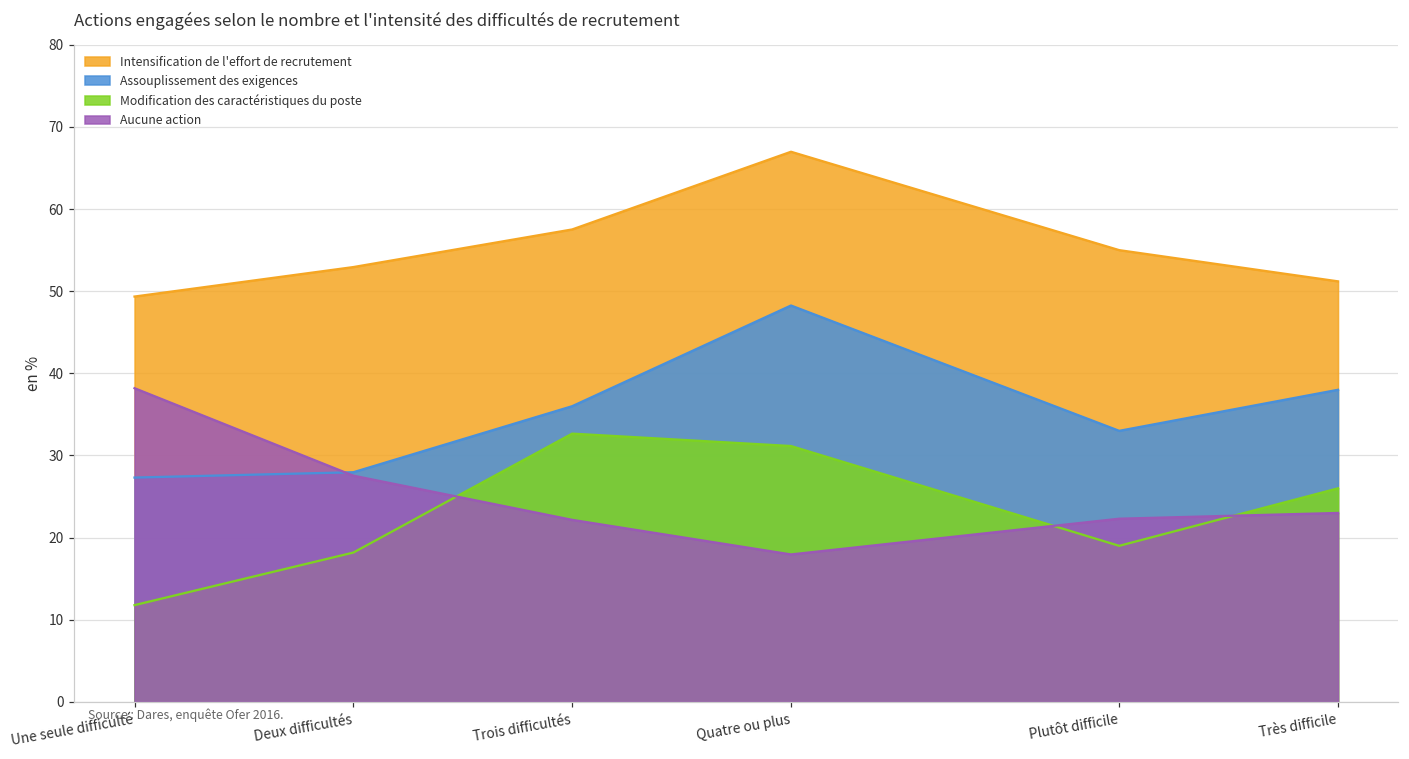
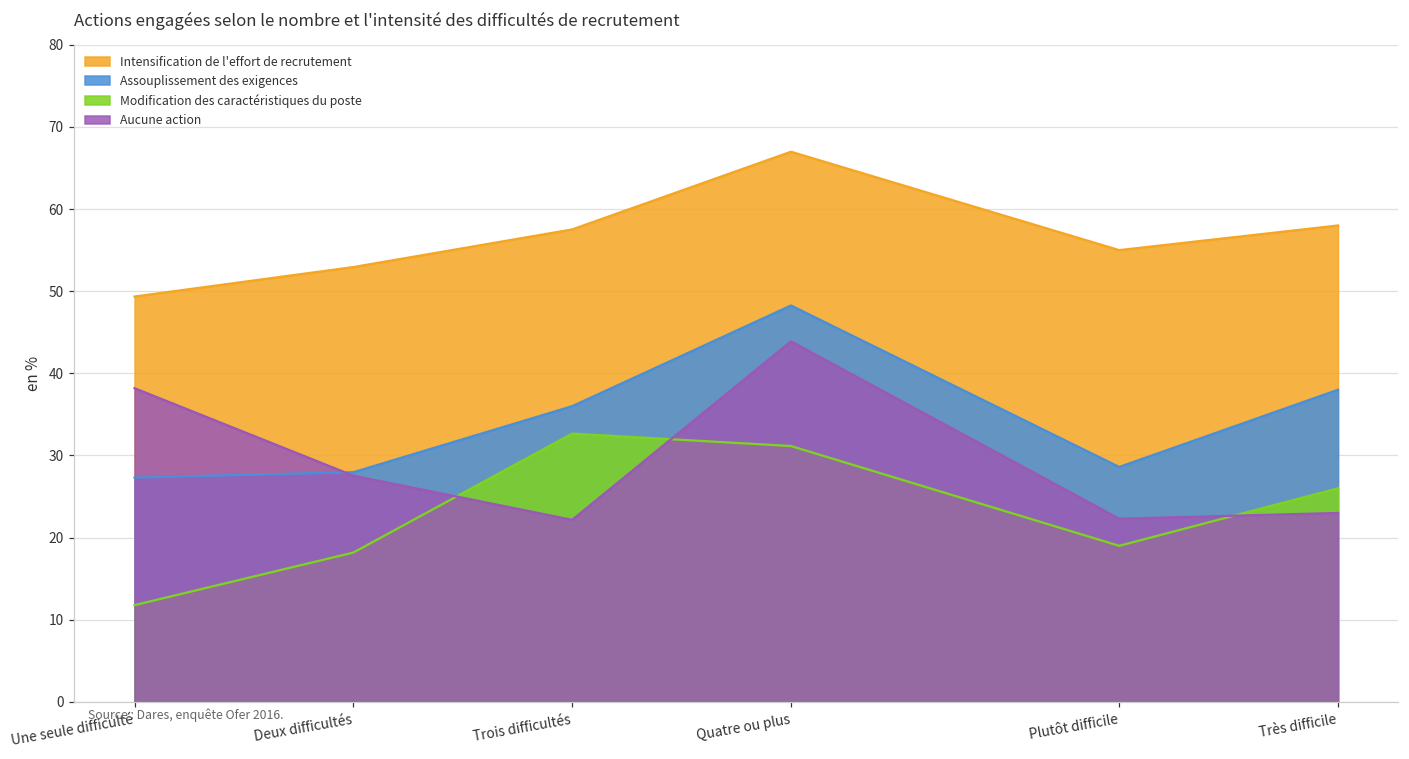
  {
    "Intensification de l'effort de recrutement": {
      "Une seule difficulté": 49,
      "Deux difficultés": 53,
      "Trois difficultés": 58,
      "Quatre ou plus": 67,
      "Plutôt difficile": 55,
-     "Très difficile": 51
+     "Très difficile": 58
    },
    "Assouplissement des exigences": {
      "Une seule difficulté": 27,
      "Deux difficultés": 28,
      "Trois difficultés": 36,
      "Quatre ou plus": 48,
-     "Plutôt difficile": 33,
+     "Plutôt difficile": 29,
      "Très difficile": 38
    },
    "Modification des caractéristiques du poste": {
      "Une seule difficulté": 12,
      "Deux difficultés": 18,
      "Trois difficultés": 33,
      "Quatre ou plus": 31,
      "Plutôt difficile": 19,
      "Très difficile": 26
    },
    "Aucune action": {
      "Une seule difficulté": 38,
      "Deux difficultés": 28,
      "Trois difficultés": 22,
-     "Quatre ou plus": 18,
+     "Quatre ou plus": 44,
      "Plutôt difficile": 22,
      "Très difficile": 23
    }
  }
